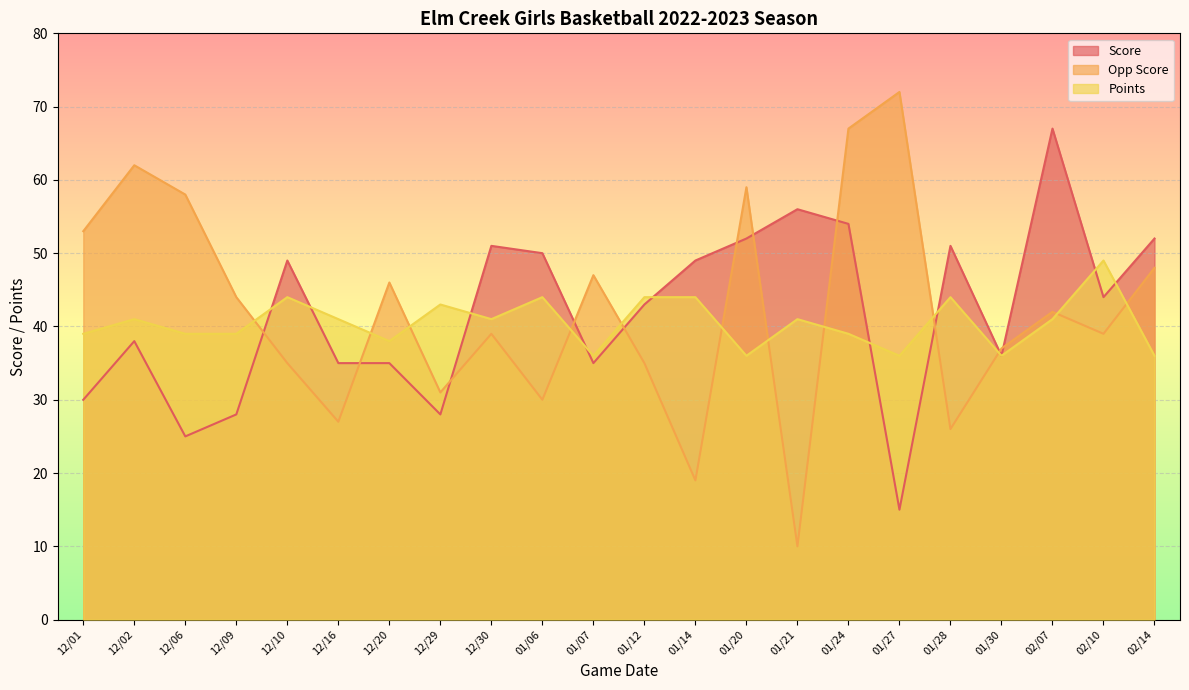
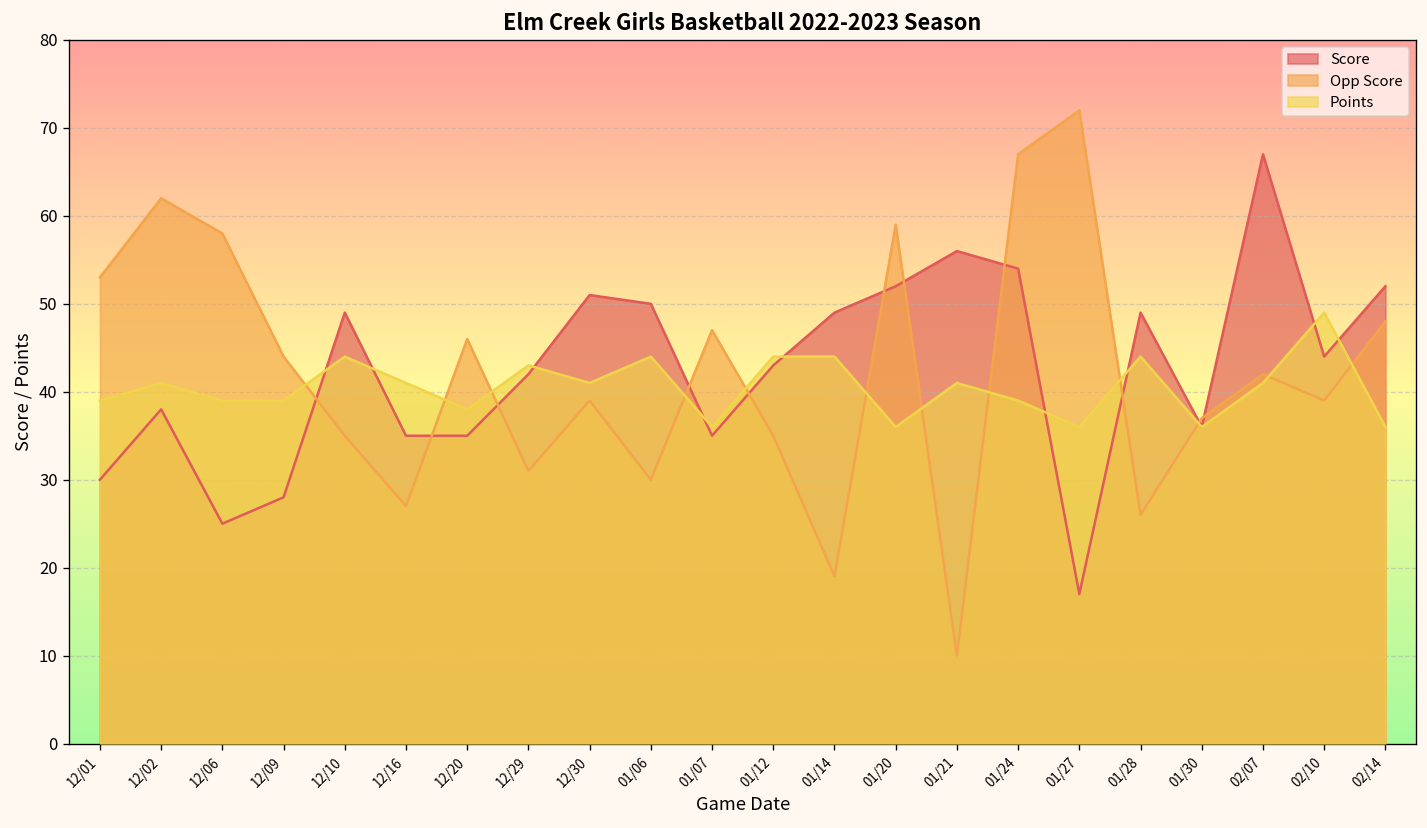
  {
    "Score": {
      "12/01": 30,
      "12/02": 38,
      "12/06": 25,
      "12/09": 28,
      "12/10": 49,
      "12/16": 35,
      "12/20": 35,
-     "12/29": 28,
+     "12/29": 42,
      "12/30": 51,
      "01/06": 50,
      "01/07": 35,
      "01/12": 43,
      "01/14": 49,
      "01/20": 52,
      "01/21": 56,
      "01/24": 54,
-     "01/27": 15,
-     "01/28": 51,
+     "01/27": 17,
+     "01/28": 49,
      "02/07": 67,
      "02/10": 44,
      "02/14": 52
    }
  }
